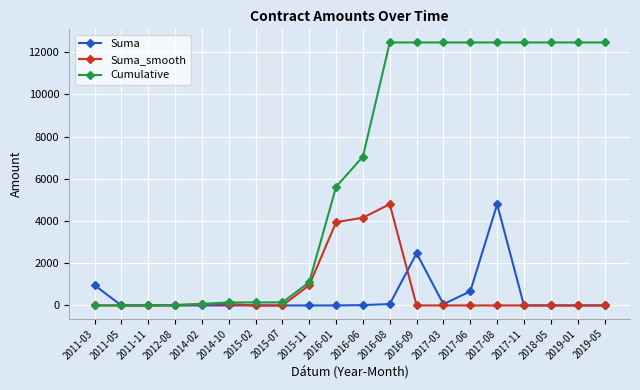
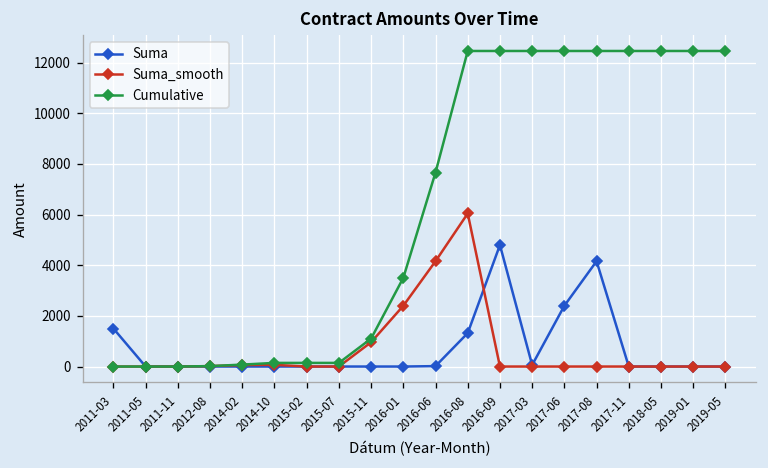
  {
    "Suma": {
-     "2011-03": 1000,
+     "2011-03": 1500,
      "2015-11": 0,
      "2016-01": 0,
      "2016-06": 0,
-     "2016-08": 100,
-     "2016-09": 2500,
-     "2017-06": 700,
-     "2017-08": 4800
+     "2016-08": 1300,
+     "2016-09": 4800,
+     "2017-06": 2400,
+     "2017-08": 4200
    },
    "Suma_smooth": {
      "2015-11": 1000,
-     "2016-01": 3900,
+     "2016-01": 2400,
      "2016-06": 4200,
-     "2016-08": 4800,
+     "2016-08": 6000,
      "2016-09": 0,
      "2017-06": 0,
      "2017-08": 0
    },
    "Cumulative": {
      "2015-02": 100,
      "2015-07": 100,
      "2015-11": 1100,
-     "2016-01": 5600,
-     "2016-06": 7100,
+     "2016-01": 3500,
+     "2016-06": 7700,
      "2016-08": 12500,
      "2016-09": 12500,
      "2017-03": 12500,
      "2017-06": 12500,
      "2017-08": 12500,
      "2017-11": 12500,
      "2018-05": 12500,
      "2019-01": 12500,
      "2019-05": 12500
    }
  }
